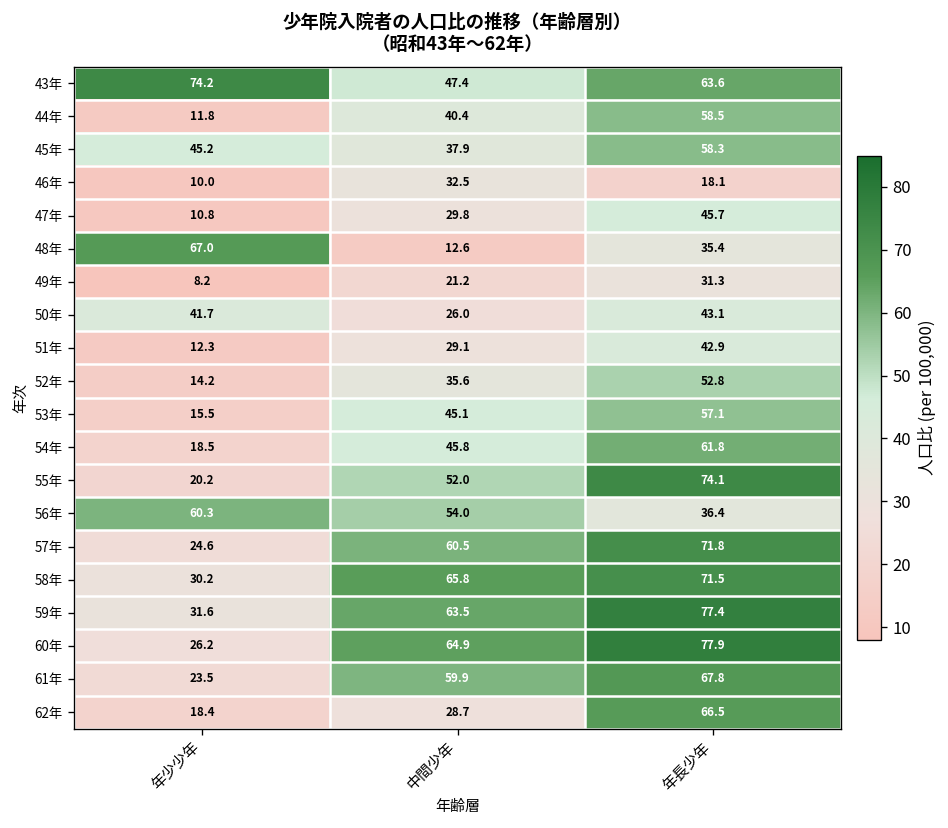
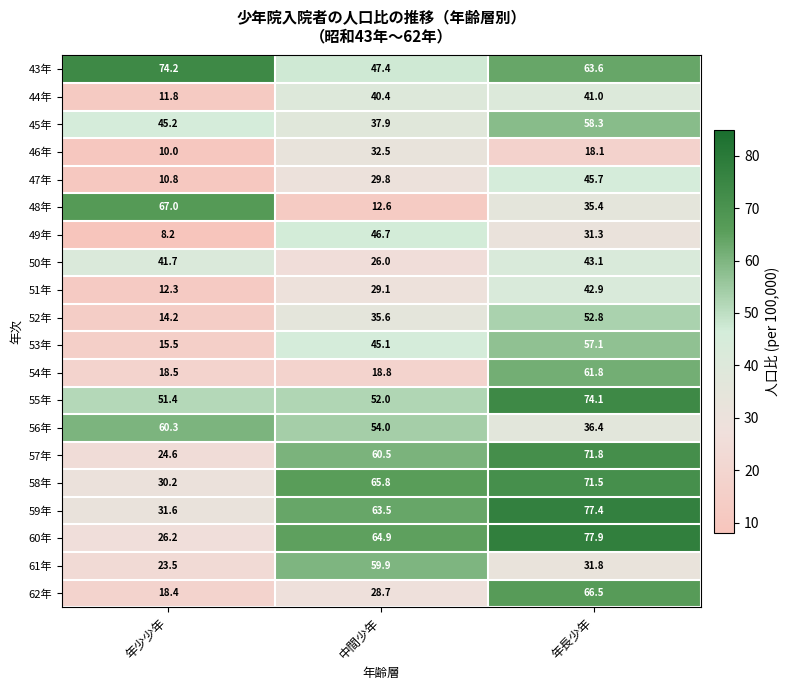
  {
    "43年": {
      "年少少年": 74.2,
      "中間少年": 47.4,
      "年長少年": 63.6
    },
    "44年": {
      "年少少年": 11.8,
      "中間少年": 40.4,
-     "年長少年": 58.5
+     "年長少年": 41.0
    },
    "45年": {
      "年少少年": 45.2,
      "中間少年": 37.9,
      "年長少年": 58.3
    },
    "46年": {
      "年少少年": 10.0,
      "中間少年": 32.5,
      "年長少年": 18.1
    },
    "47年": {
      "年少少年": 10.8,
      "中間少年": 29.8,
      "年長少年": 45.7
    },
    "48年": {
      "年少少年": 67.0,
      "中間少年": 12.6,
      "年長少年": 35.4
    },
    "49年": {
      "年少少年": 8.2,
-     "中間少年": 21.2,
+     "中間少年": 46.7,
      "年長少年": 31.3
    },
    "50年": {
      "年少少年": 41.7,
      "中間少年": 26.0,
      "年長少年": 43.1
    },
    "51年": {
      "年少少年": 12.3,
      "中間少年": 29.1,
      "年長少年": 42.9
    },
    "52年": {
      "年少少年": 14.2,
      "中間少年": 35.6,
      "年長少年": 52.8
    },
    "53年": {
      "年少少年": 15.5,
      "中間少年": 45.1,
      "年長少年": 57.1
    },
    "54年": {
      "年少少年": 18.5,
-     "中間少年": 45.8,
+     "中間少年": 18.8,
      "年長少年": 61.8
    },
    "55年": {
-     "年少少年": 20.2,
+     "年少少年": 51.4,
      "中間少年": 52.0,
      "年長少年": 74.1
    },
    "56年": {
      "年少少年": 60.3,
      "中間少年": 54.0,
      "年長少年": 36.4
    },
    "57年": {
      "年少少年": 24.6,
      "中間少年": 60.5,
      "年長少年": 71.8
    },
    "58年": {
      "年少少年": 30.2,
      "中間少年": 65.8,
      "年長少年": 71.5
    },
    "59年": {
      "年少少年": 31.6,
      "中間少年": 63.5,
      "年長少年": 77.4
    },
    "60年": {
      "年少少年": 26.2,
      "中間少年": 64.9,
      "年長少年": 77.9
    },
    "61年": {
      "年少少年": 23.5,
      "中間少年": 59.9,
-     "年長少年": 67.8
+     "年長少年": 31.8
    },
    "62年": {
      "年少少年": 18.4,
      "中間少年": 28.7,
      "年長少年": 66.5
    }
  }
